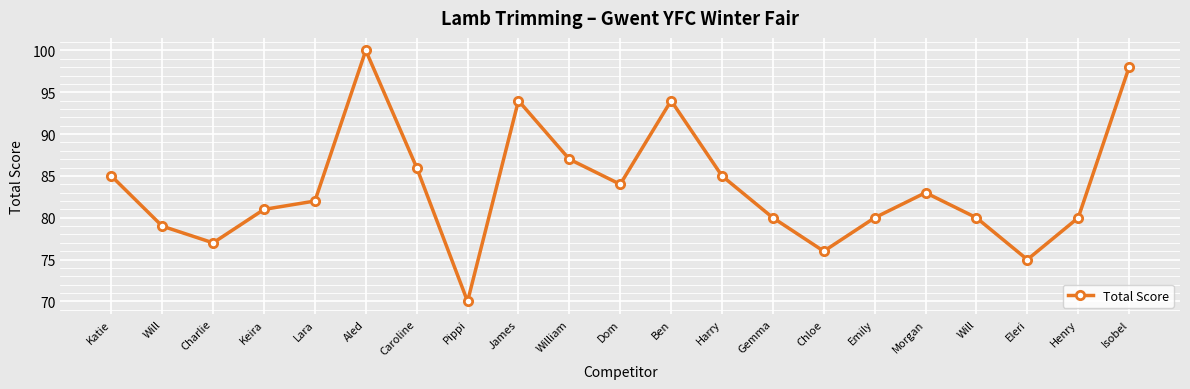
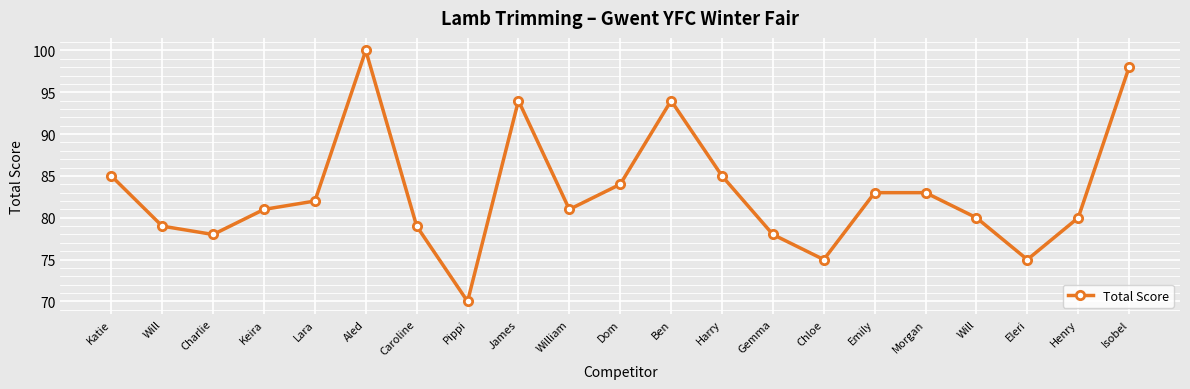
  {
    "Katie": 85,
-   "Charlie": 77,
+   "Charlie": 78,
    "Keira": 81,
    "Lara": 82,
    "Aled": 100,
-   "Caroline": 86,
+   "Caroline": 79,
    "Pippi": 70,
    "James": 94,
-   "William": 87,
+   "William": 81,
    "Dom": 84,
    "Ben": 94,
    "Harry": 85,
-   "Gemma": 80,
-   "Chloe": 76,
-   "Emily": 80,
+   "Gemma": 78,
+   "Chloe": 75,
+   "Emily": 83,
    "Morgan": 83,
    "Eleri": 75,
    "Henry": 80,
    "Isobel": 98
  }
